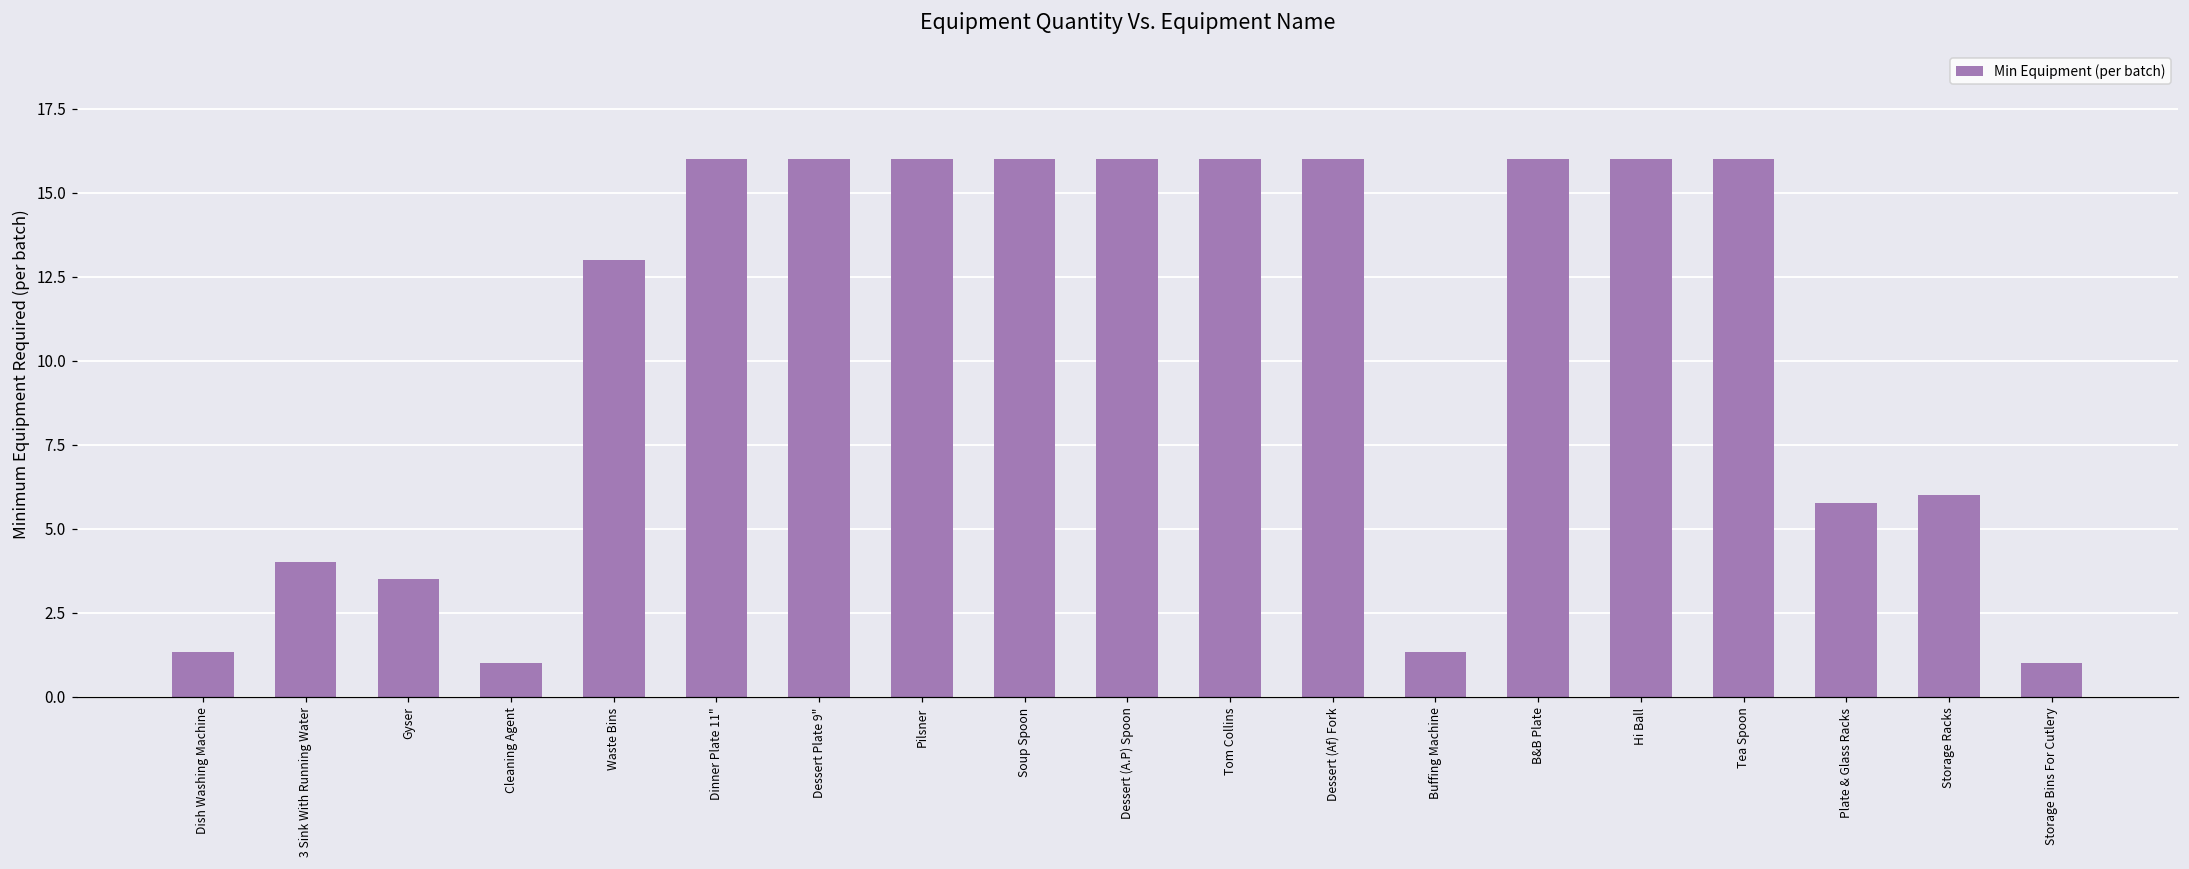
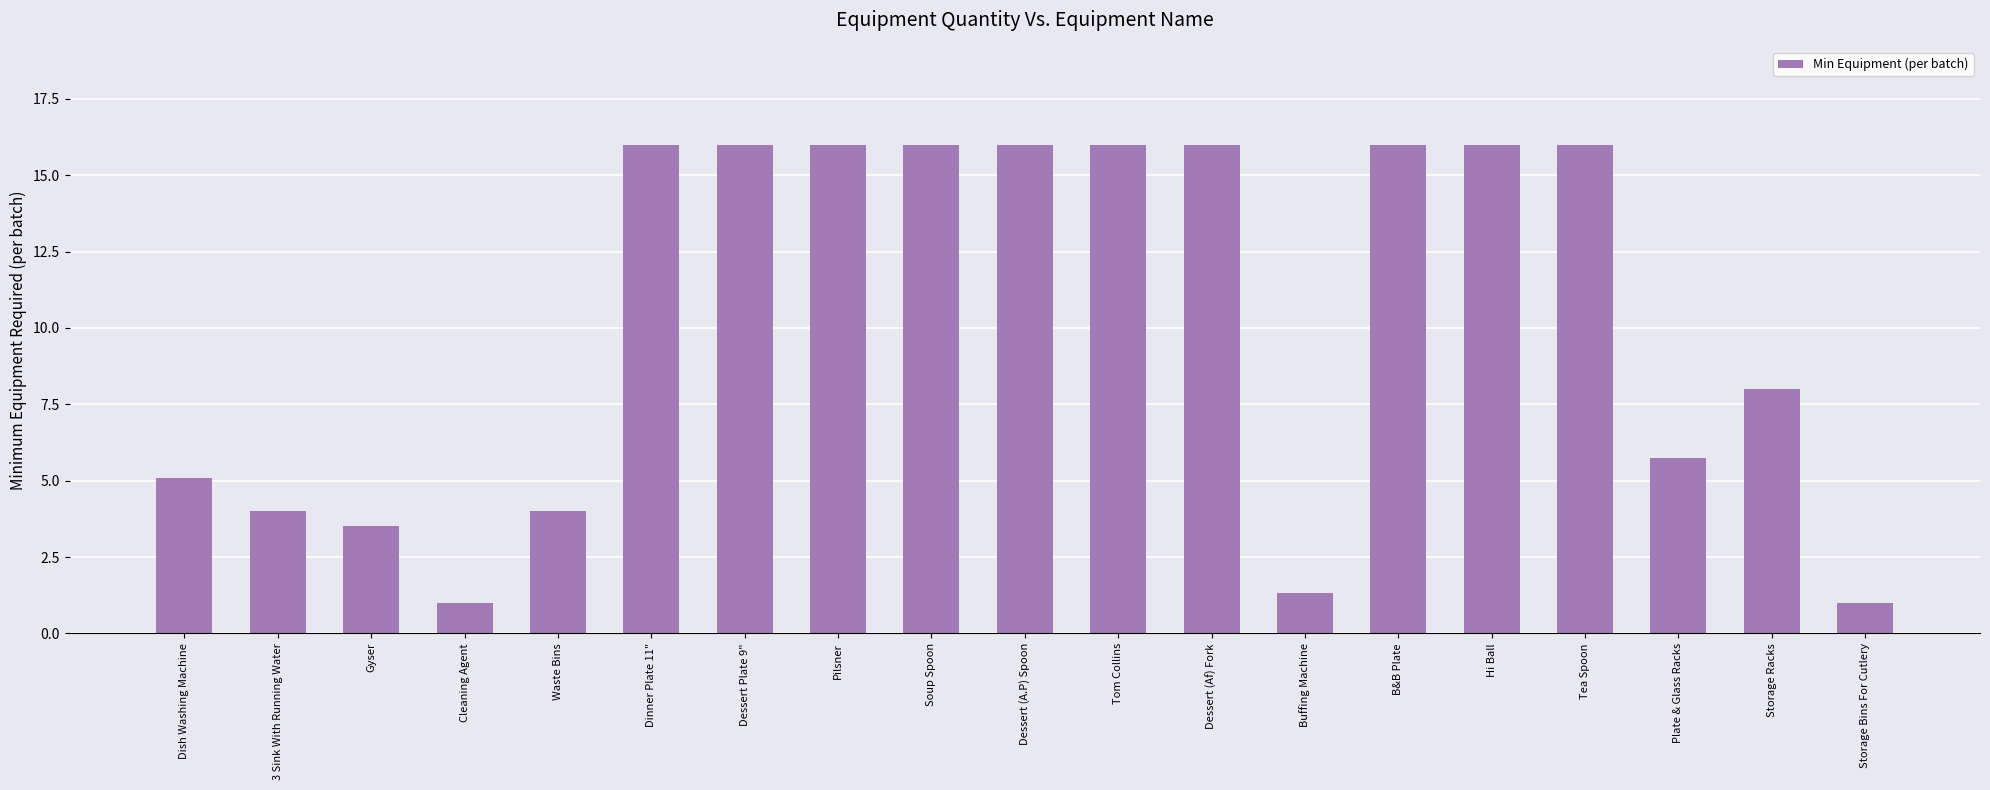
  {
-   "Dish Washing Machine": 1.3,
+   "Dish Washing Machine": 5.1,
    "3 Sink With Running Water": 4.0,
    "Gyser": 3.5,
    "Cleaning Agent": 1.0,
-   "Waste Bins": 13,
+   "Waste Bins": 4,
    "Dinner Plate 11\"": 16.0,
    "Dessert Plate 9\"": 16.0,
    "Pilsner": 16.0,
    "Soup Spoon": 16.0,
    "Dessert (A.P) Spoon": 16.0,
    "Tom Collins": 16.0,
    "Dessert (Af) Fork": 16.0,
    "Buffing Machine": 1.3,
    "B&B Plate": 16.0,
    "Hi Ball": 16.0,
    "Tea Spoon": 16.0,
    "Plate & Glass Racks": 5.8,
-   "Storage Racks": 6,
+   "Storage Racks": 8,
    "Storage Bins For Cutlery": 1.0
  }
